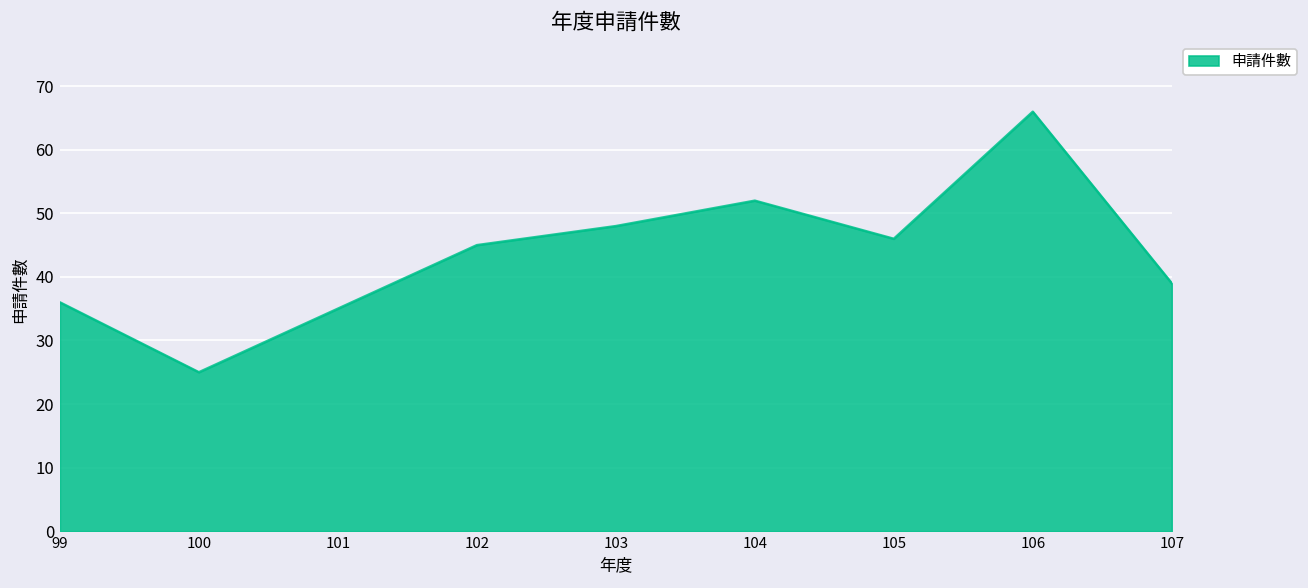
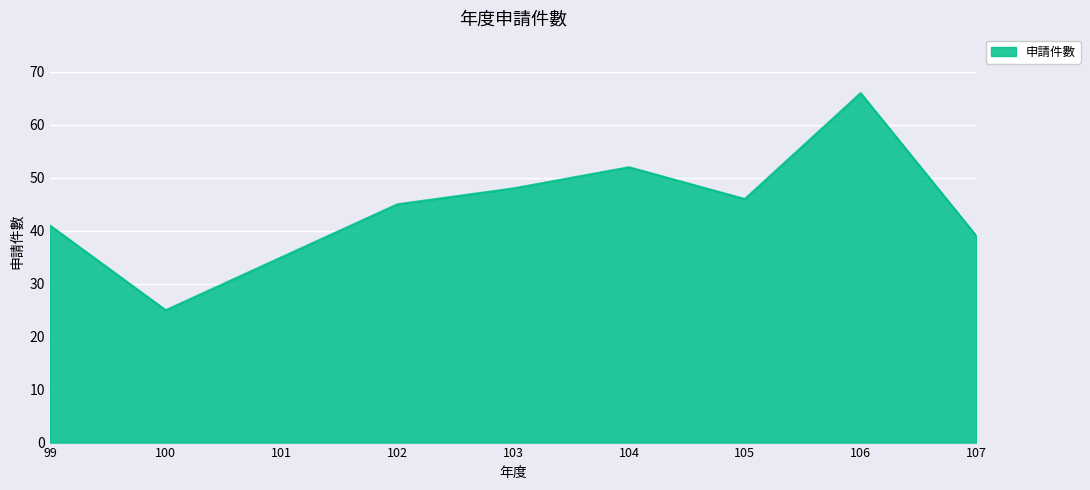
  {
-   "99": 36,
+   "99": 41,
    "100": 25,
    "101": 35,
    "102": 45,
    "103": 48,
    "104": 52,
    "105": 46,
    "106": 66,
    "107": 39
  }
